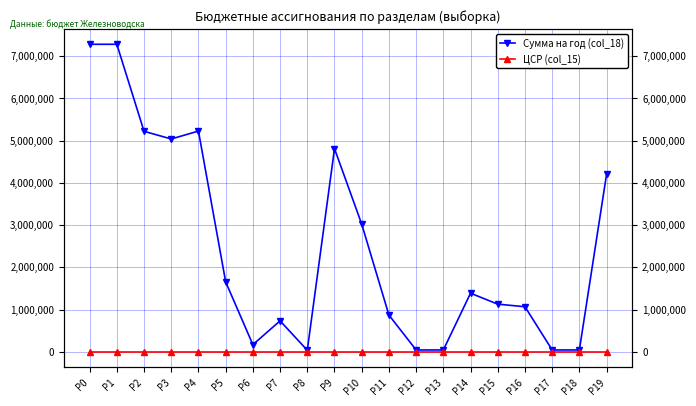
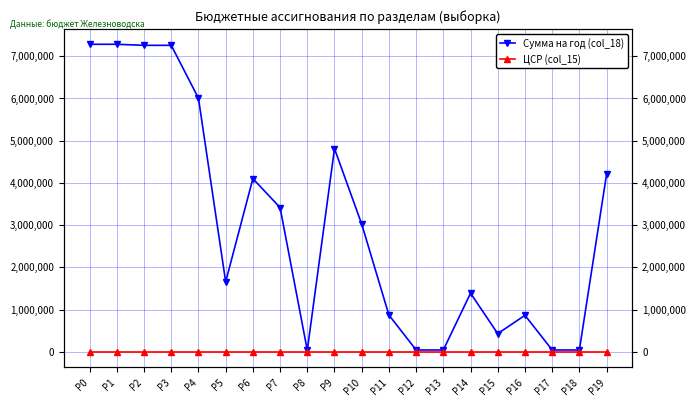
  {
    "Сумма на год (col_18)": {
      "Р0": "7,300,000",
      "Р1": "7,300,000",
-     "Р2": "5,200,000",
-     "Р3": "5,000,000",
-     "Р4": "5,200,000",
+     "Р2": "7,300,000",
+     "Р3": "7,300,000",
+     "Р4": "6,000,000",
      "Р5": "1,700,000",
-     "Р6": "200,000",
-     "Р7": "700,000",
+     "Р6": "4,100,000",
+     "Р7": "3,400,000",
      "Р9": "4,800,000",
      "Р10": "3,000,000",
      "Р11": "900,000",
      "Р14": "1,400,000",
-     "Р15": "1,100,000",
-     "Р16": "1,100,000",
+     "Р15": "400,000",
+     "Р16": "900,000",
      "Р19": "4,200,000"
    },
    "ЦСР (col_15)": {
      "Р0": "0",
      "Р1": "0",
      "Р2": "0",
      "Р3": "0",
      "Р4": "0",
      "Р5": "0",
      "Р6": "0",
      "Р7": "0",
      "Р9": "0",
      "Р10": "0",
      "Р11": "0",
      "Р14": "0",
      "Р15": "0",
      "Р16": "0",
      "Р19": "0"
    }
  }
